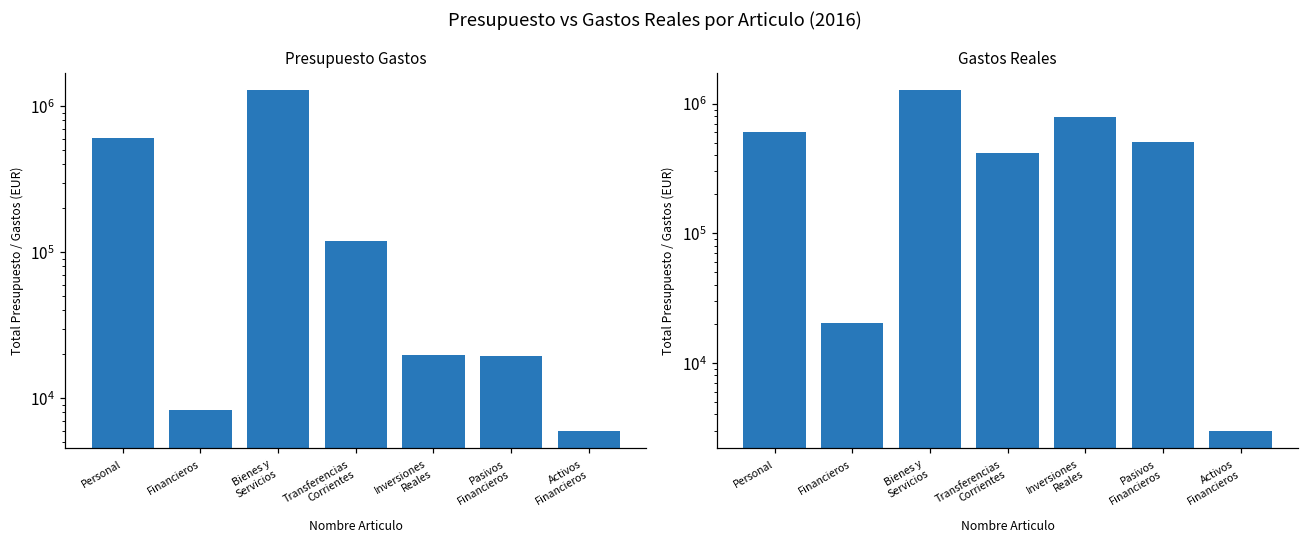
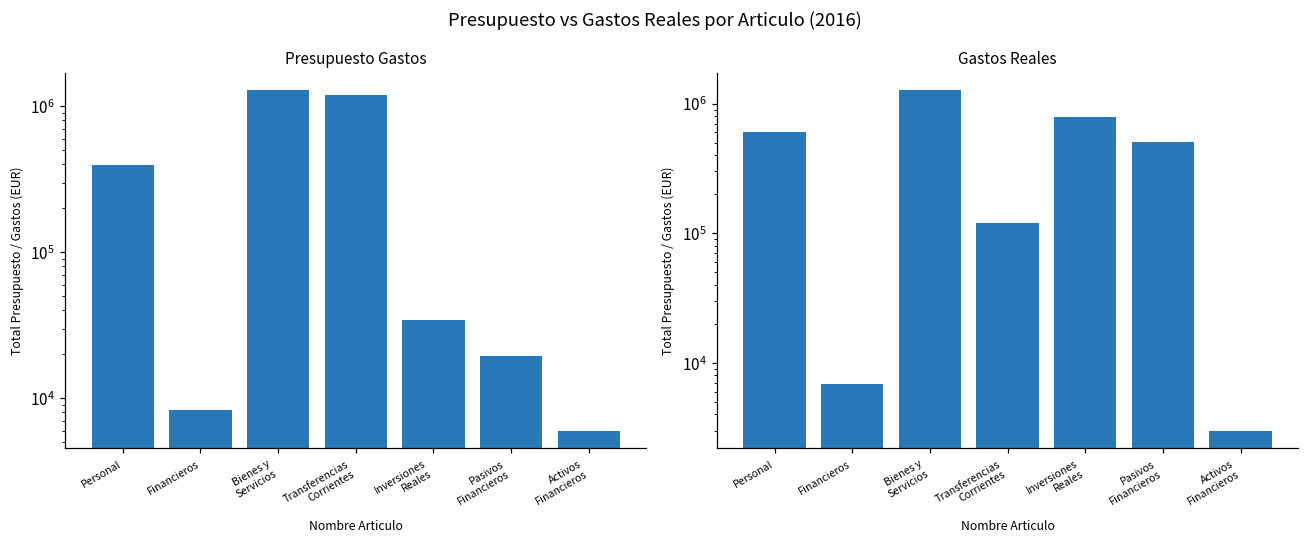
  {
    "Presupuesto Gastos": {
-     "Personal": 600000,
+     "Personal": 400000,
      "Financieros": 8000,
      "Bienes y Servicios": 1300000,
-     "Transferencias Corrientes": 120000,
-     "Inversiones Reales": 20000,
+     "Transferencias Corrientes": 1200000,
+     "Inversiones Reales": 34000,
      "Pasivos Financieros": 20000,
      "Activos Financieros": 6000
    },
    "Gastos Reales": {
      "Personal": 600000,
-     "Financieros": 20000,
+     "Financieros": 7000,
      "Bienes y Servicios": 1300000,
-     "Transferencias Corrientes": 410000,
+     "Transferencias Corrientes": 120000,
      "Inversiones Reales": 800000,
      "Pasivos Financieros": 500000,
      "Activos Financieros": 3000
    }
  }
